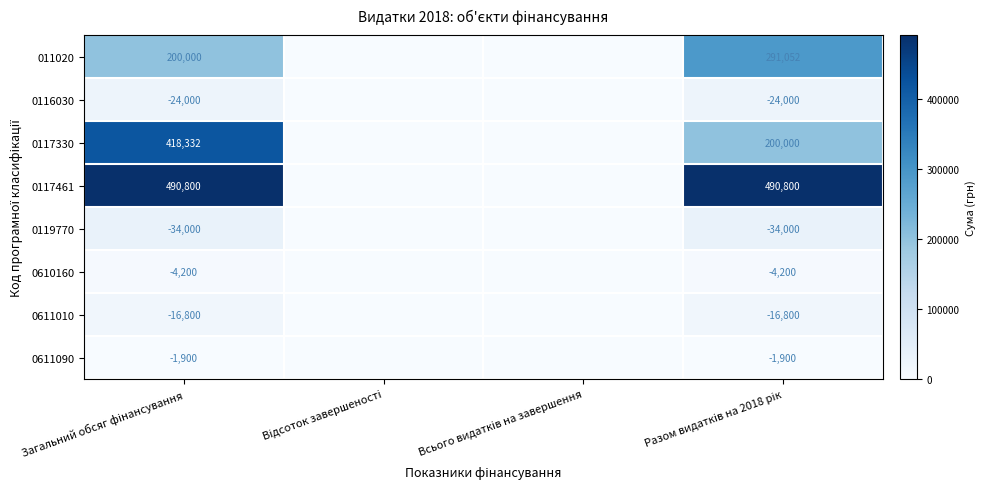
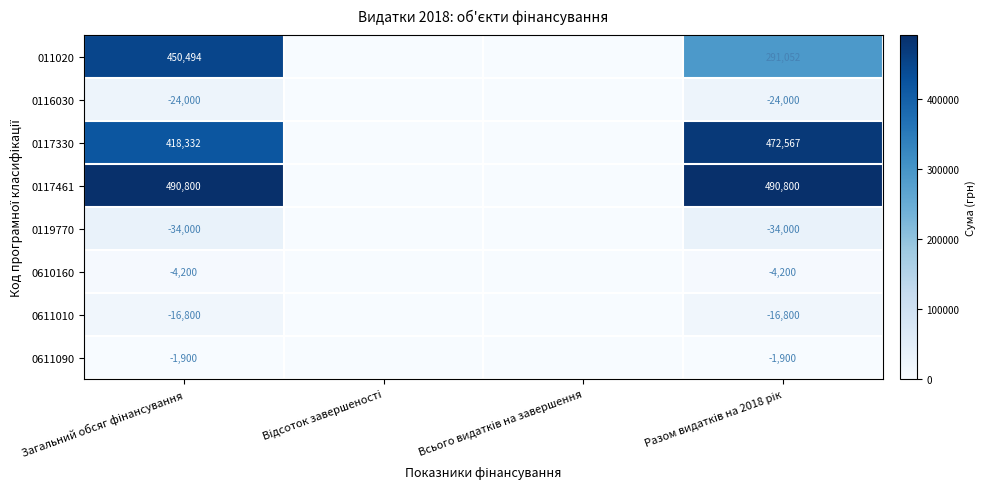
  {
    "011020": {
-     "Загальний обсяг фінансування": "200,000"
+     "Загальний обсяг фінансування": "450,494"
    },
    "0116030": {
      "Загальний обсяг фінансування": "-24,000",
      "Разом видатків на 2018 рік": "-24,000"
    },
    "0117330": {
      "Загальний обсяг фінансування": "418,332",
-     "Разом видатків на 2018 рік": "200,000"
+     "Разом видатків на 2018 рік": "472,567"
    },
    "0117461": {
      "Загальний обсяг фінансування": "490,800",
      "Разом видатків на 2018 рік": "490,800"
    },
    "0119770": {
      "Загальний обсяг фінансування": "-34,000",
      "Разом видатків на 2018 рік": "-34,000"
    },
    "0610160": {
      "Загальний обсяг фінансування": "-4,200",
      "Разом видатків на 2018 рік": "-4,200"
    },
    "0611010": {
      "Загальний обсяг фінансування": "-16,800",
      "Разом видатків на 2018 рік": "-16,800"
    },
    "0611090": {
      "Загальний обсяг фінансування": "-1,900",
      "Разом видатків на 2018 рік": "-1,900"
    }
  }
